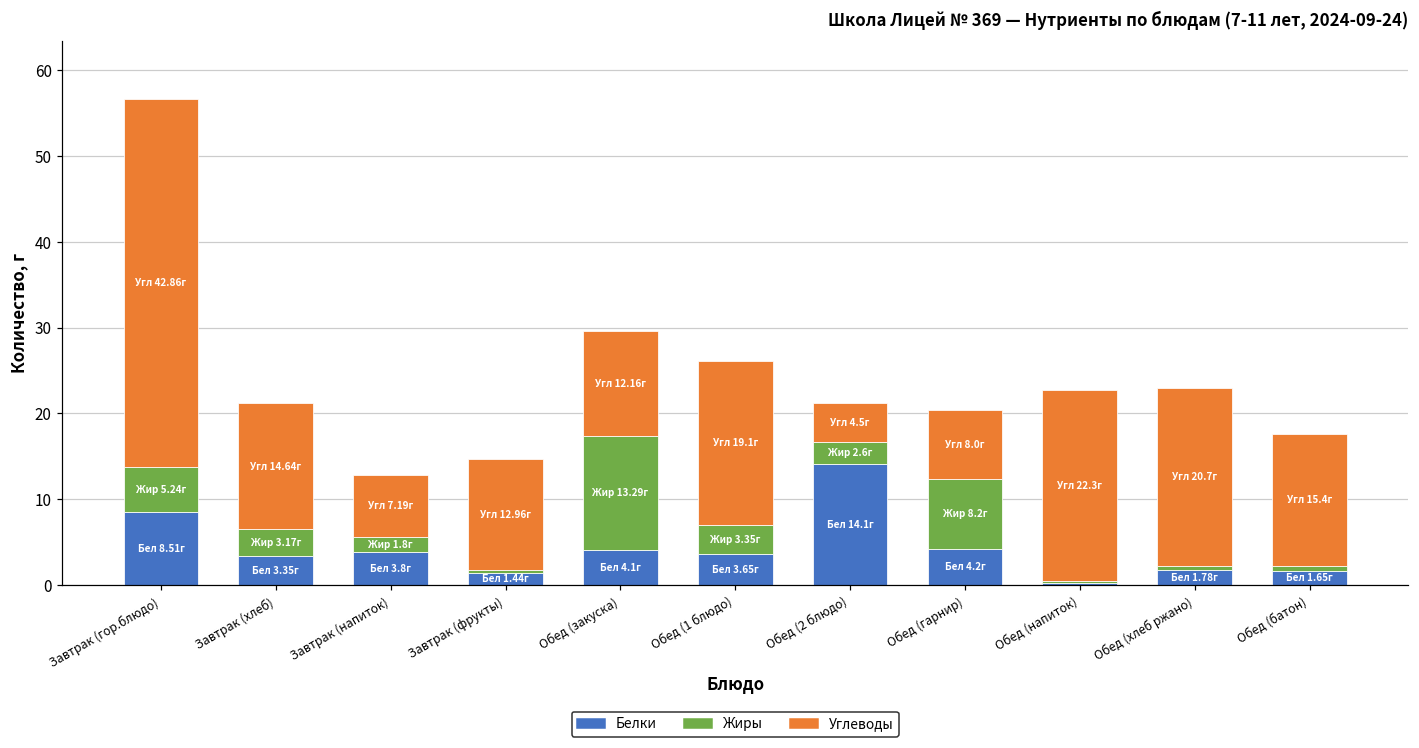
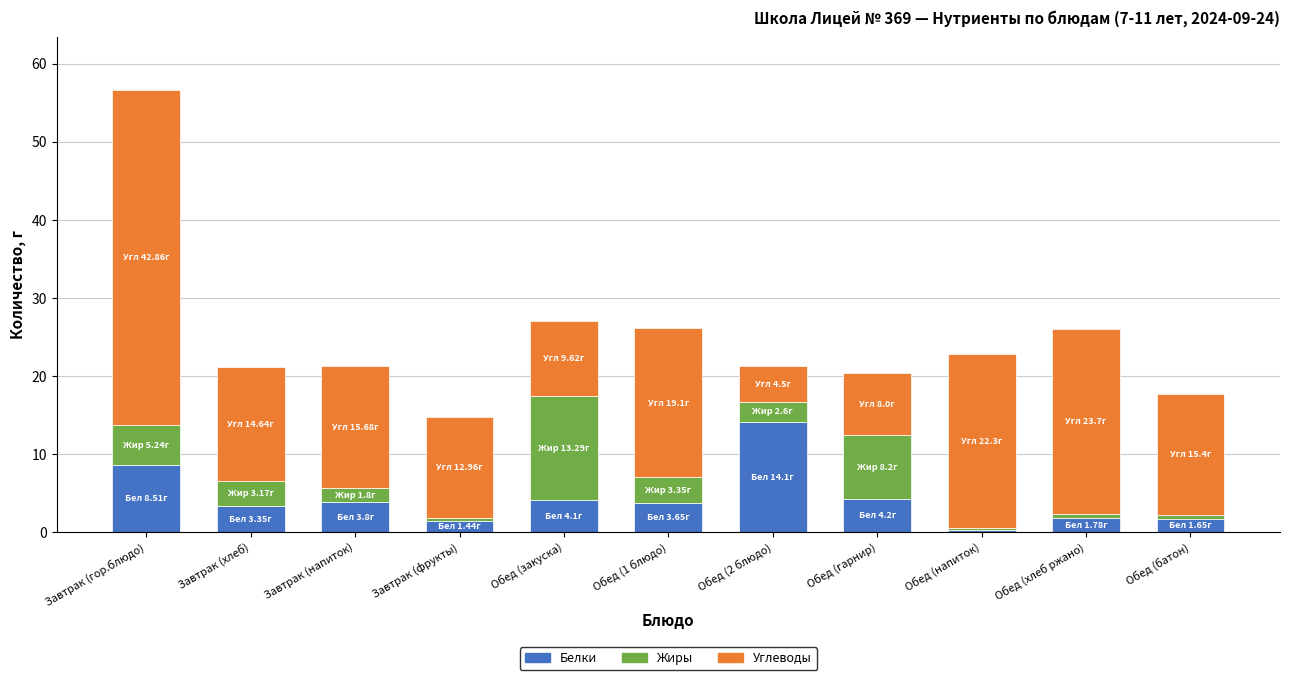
  {
    "Белки": {
      "Завтрак (гор.блюдо)": "8.51г",
      "Завтрак (хлеб)": "3.35г",
      "Завтрак (напиток)": "3.8г",
      "Завтрак (фрукты)": "1.44г",
      "Обед (закуска)": "4.1г",
      "Обед (1 блюдо)": "3.65г",
      "Обед (2 блюдо)": "14.1г",
      "Обед (гарнир)": "4.2г",
      "Обед (хлеб ржано)": "1.78г",
      "Обед (батон)": "1.65г"
    },
    "Жиры": {
      "Завтрак (гор.блюдо)": "5.24г",
      "Завтрак (хлеб)": "3.17г",
      "Завтрак (напиток)": "1.8г",
      "Обед (закуска)": "13.29г",
      "Обед (1 блюдо)": "3.35г",
      "Обед (2 блюдо)": "2.6г",
      "Обед (гарнир)": "8.2г"
    },
    "Углеводы": {
      "Завтрак (гор.блюдо)": "42.86г",
      "Завтрак (хлеб)": "14.64г",
-     "Завтрак (напиток)": "7.19г",
+     "Завтрак (напиток)": "15.68г",
      "Завтрак (фрукты)": "12.96г",
-     "Обед (закуска)": "12.16г",
+     "Обед (закуска)": "9.62г",
      "Обед (1 блюдо)": "19.1г",
      "Обед (2 блюдо)": "4.5г",
      "Обед (гарнир)": "8.0г",
      "Обед (напиток)": "22.3г",
-     "Обед (хлеб ржано)": "20.7г",
+     "Обед (хлеб ржано)": "23.7г",
      "Обед (батон)": "15.4г"
    }
  }
